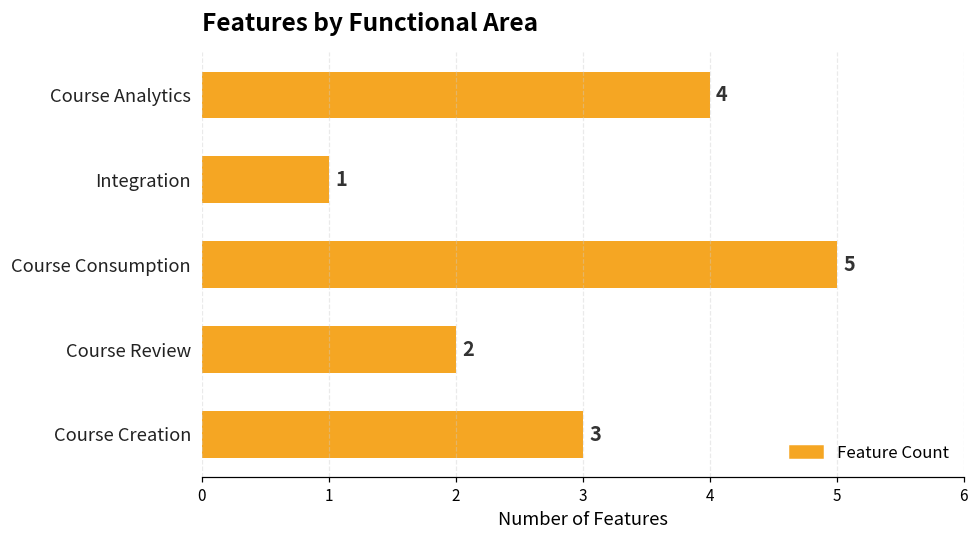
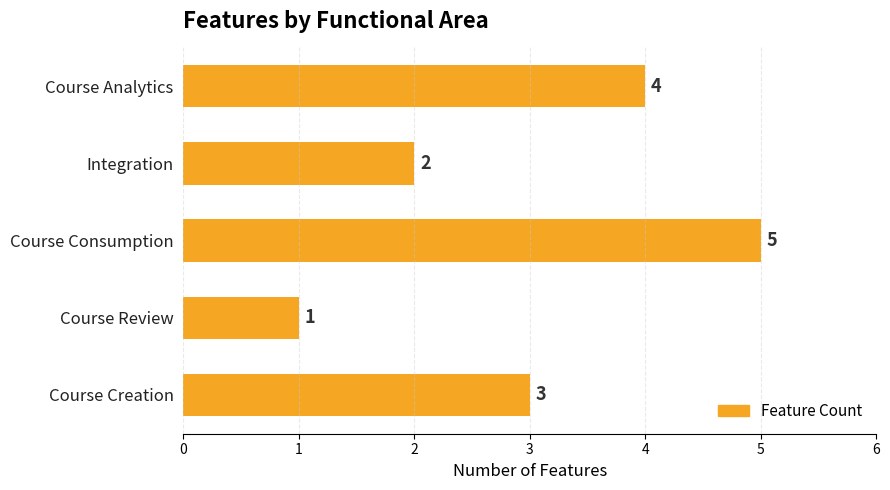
  {
    "Course Analytics": 4,
-   "Integration": 1,
+   "Integration": 2,
    "Course Consumption": 5,
-   "Course Review": 2,
+   "Course Review": 1,
    "Course Creation": 3
  }
